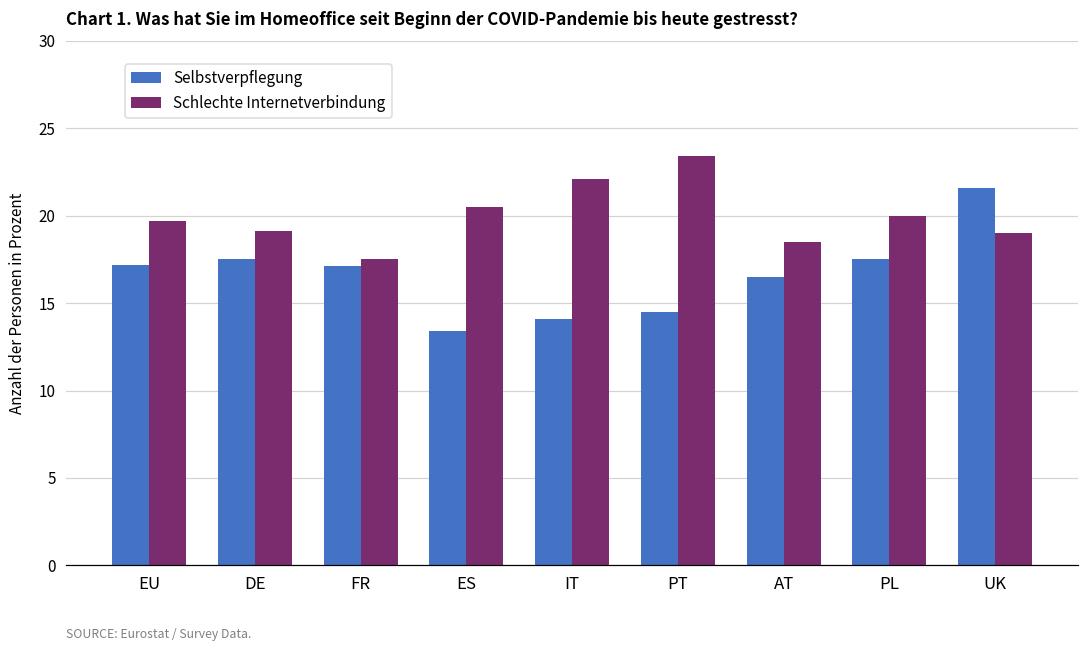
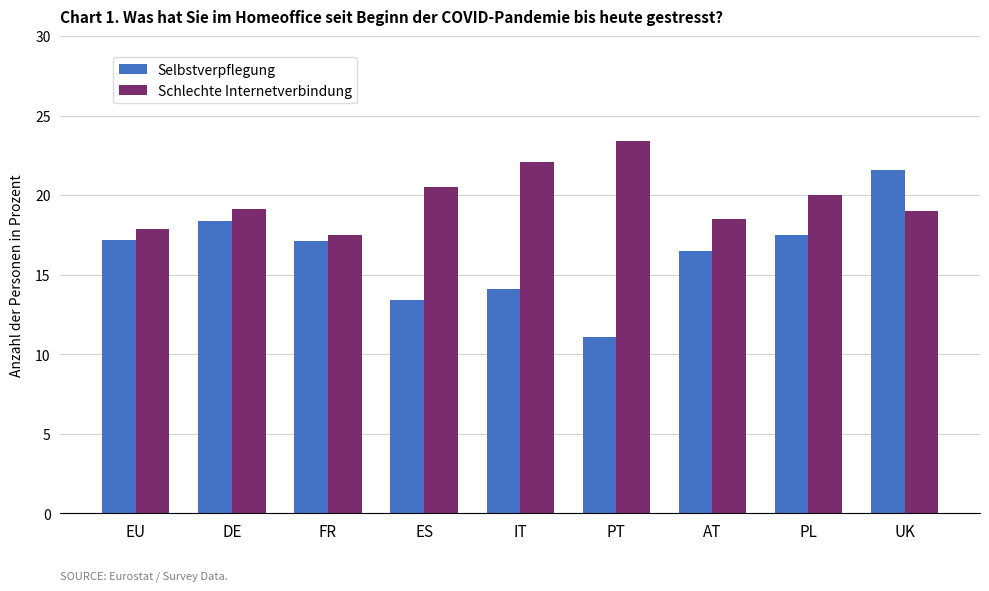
  {
    "Selbstverpflegung": {
      "EU": 17.2,
-     "DE": 17.5,
+     "DE": 18.4,
      "FR": 17.1,
      "ES": 13.4,
      "IT": 14.1,
-     "PT": 14.5,
+     "PT": 11.1,
      "AT": 16.5,
      "PL": 17.5,
      "UK": 21.6
    },
    "Schlechte Internetverbindung": {
-     "EU": 19.7,
+     "EU": 17.9,
      "DE": 19.1,
      "FR": 17.5,
      "ES": 20.5,
      "IT": 22.1,
      "PT": 23.4,
      "AT": 18.5,
      "PL": 20.0,
      "UK": 19.0
    }
  }
